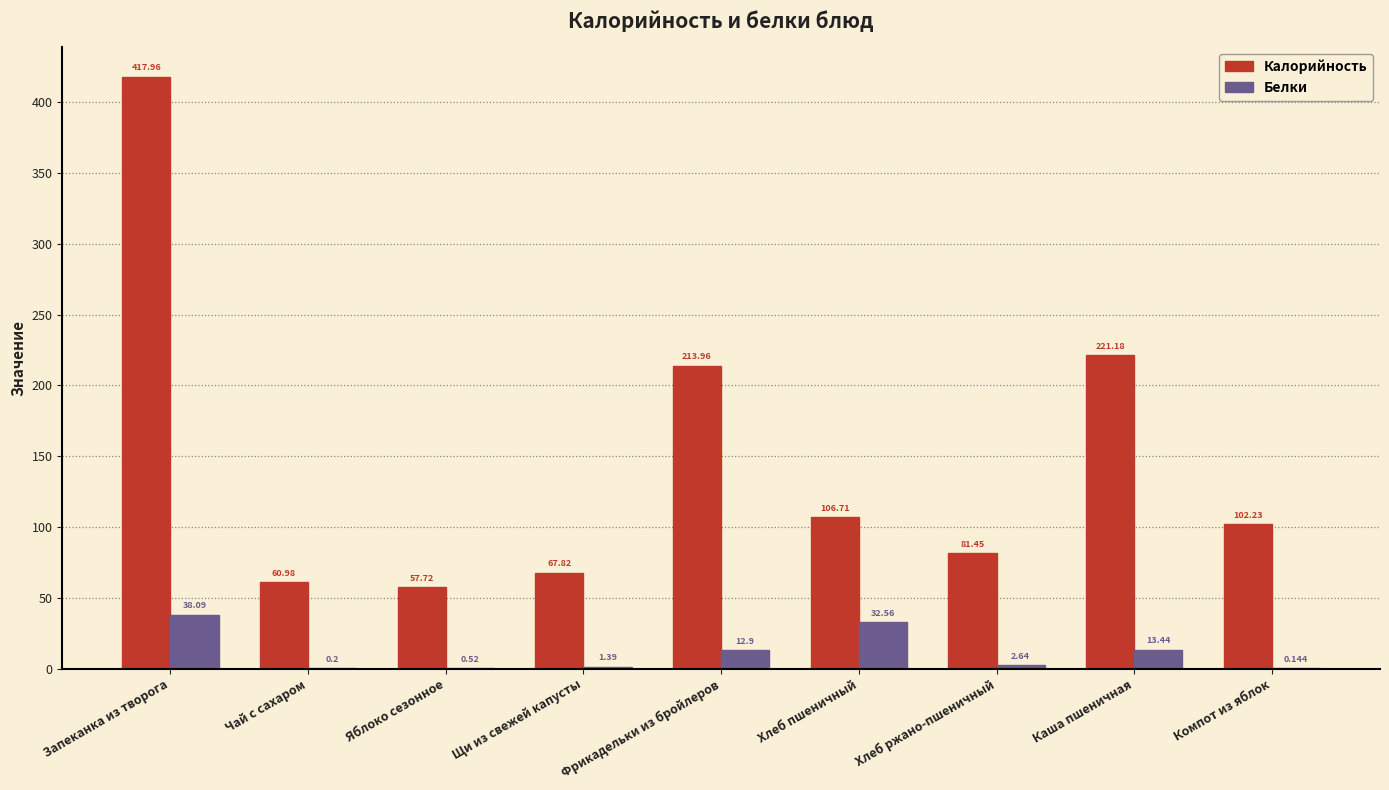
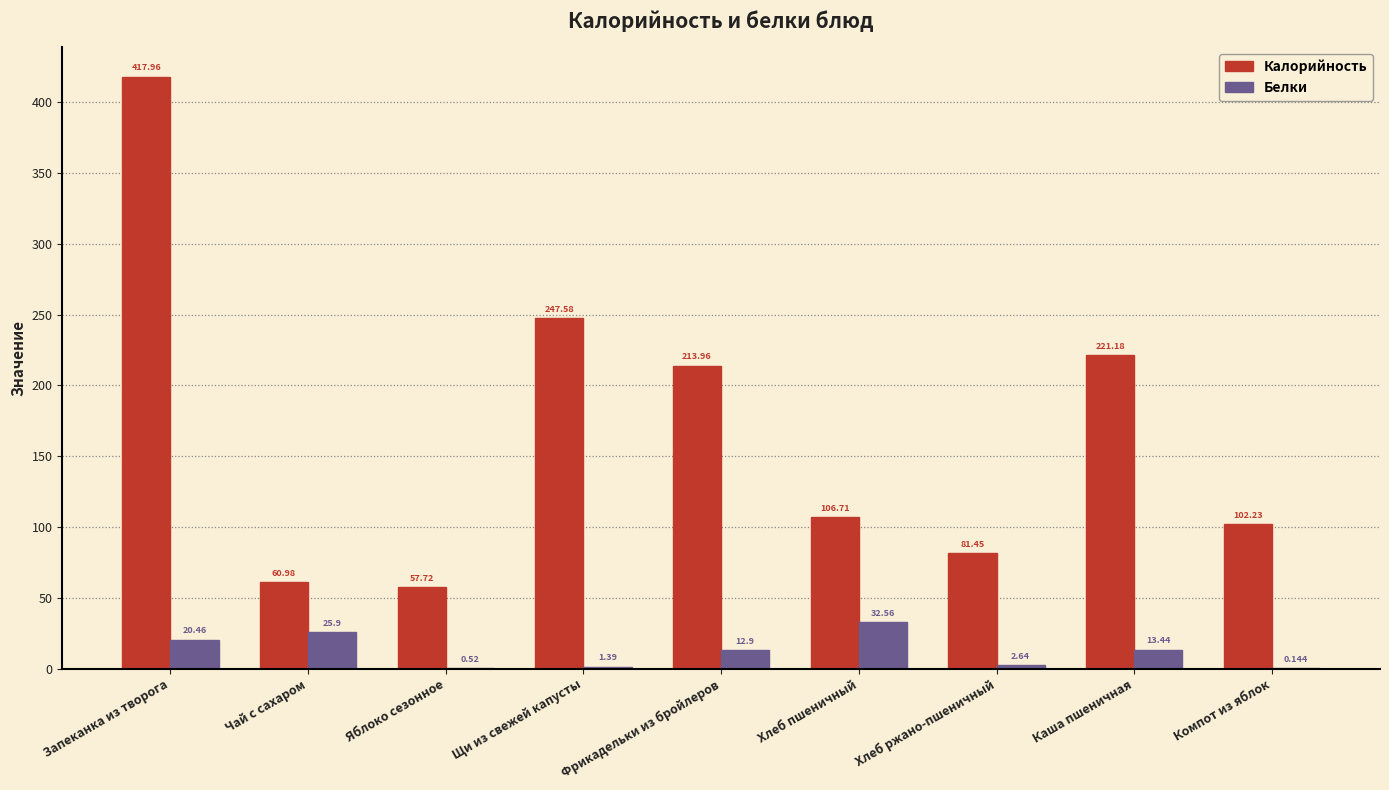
  {
    "Калорийность": {
      "Запеканка из творога": 417.96,
      "Чай с сахаром": 60.98,
      "Яблоко сезонное": 57.72,
-     "Щи из свежей капусты": 67.82,
+     "Щи из свежей капусты": 247.58,
      "Фрикадельки из бройлеров": 213.96,
      "Хлеб пшеничный": 106.71,
      "Хлеб ржано-пшеничный": 81.45,
      "Каша пшеничная": 221.18,
      "Компот из яблок": 102.23
    },
    "Белки": {
-     "Запеканка из творога": 38.09,
-     "Чай с сахаром": 0.2,
+     "Запеканка из творога": 20.46,
+     "Чай с сахаром": 25.9,
      "Яблоко сезонное": 0.52,
      "Щи из свежей капусты": 1.39,
      "Фрикадельки из бройлеров": 12.9,
      "Хлеб пшеничный": 32.56,
      "Хлеб ржано-пшеничный": 2.64,
      "Каша пшеничная": 13.44,
      "Компот из яблок": 0.144
    }
  }
